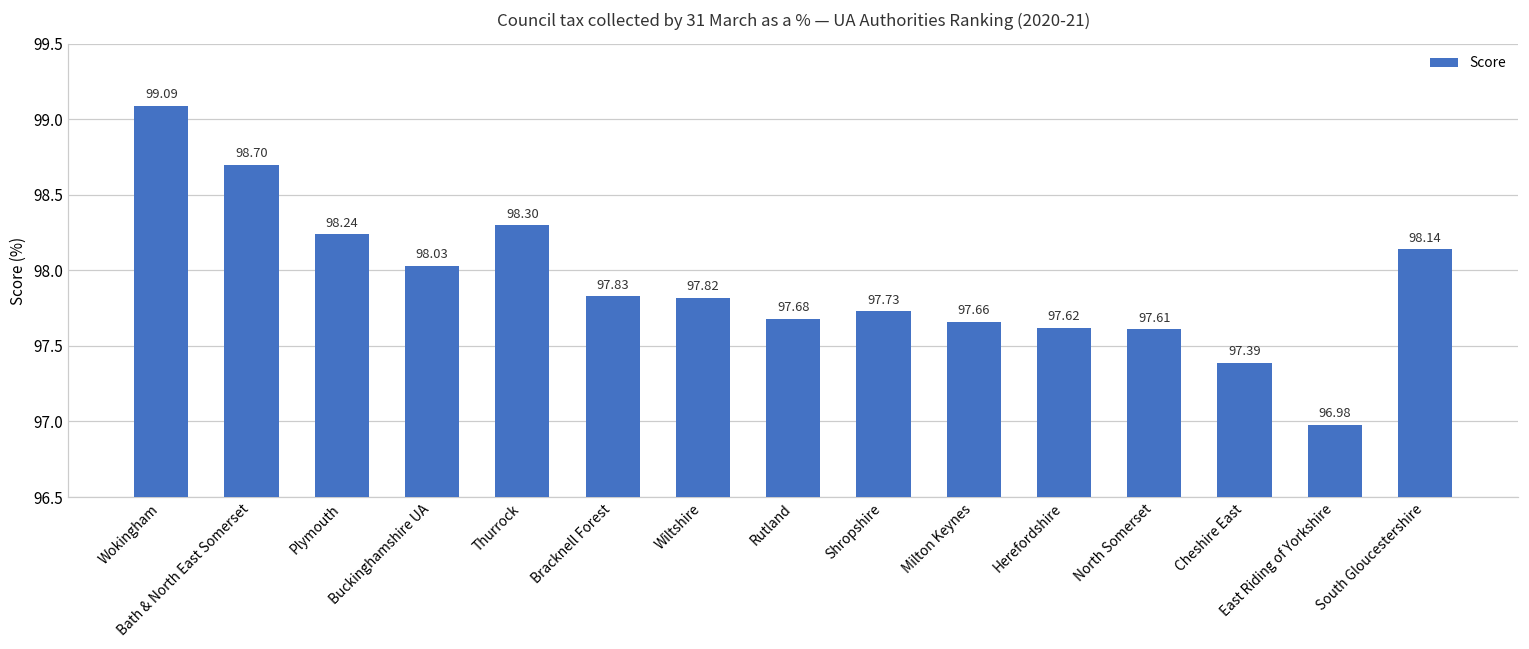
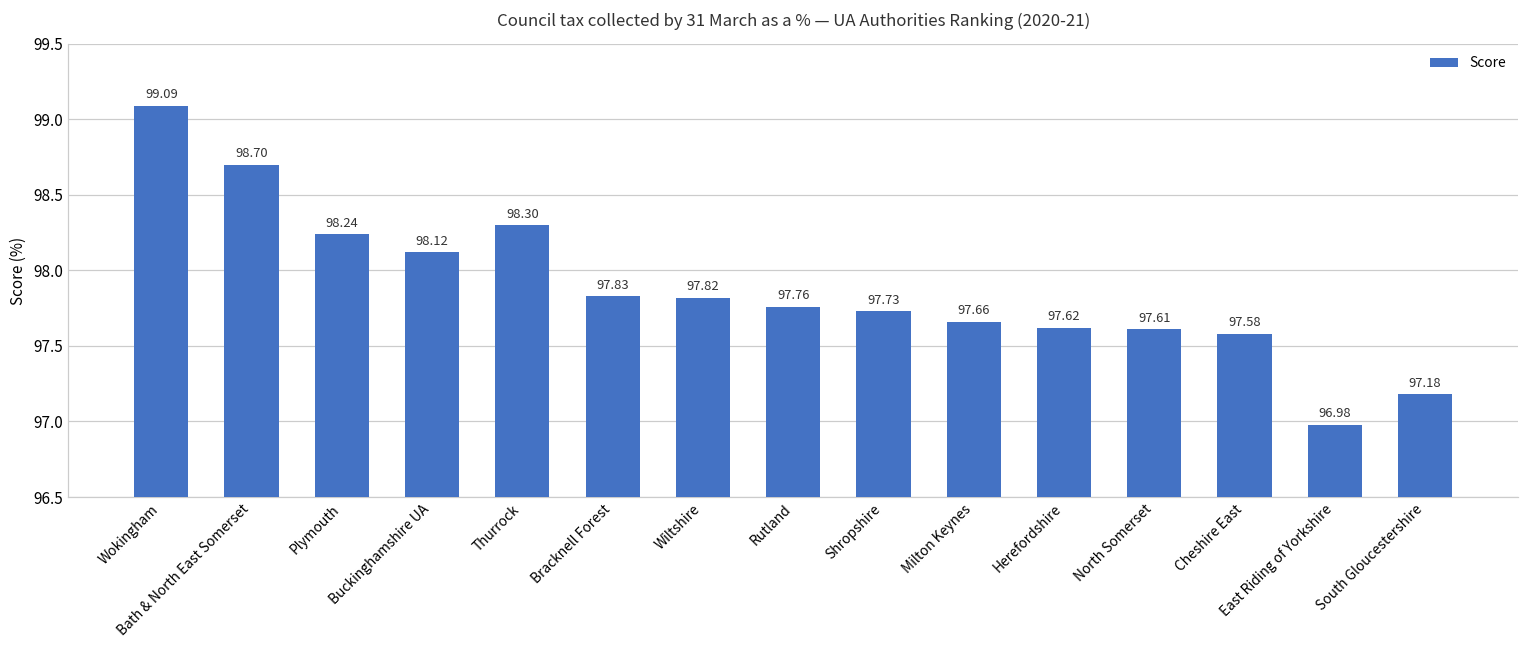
  {
    "Wokingham": 99.09,
    "Bath & North East Somerset": 98.70,
    "Plymouth": 98.24,
-   "Buckinghamshire UA": 98.03,
+   "Buckinghamshire UA": 98.12,
    "Thurrock": 98.30,
    "Bracknell Forest": 97.83,
    "Wiltshire": 97.82,
-   "Rutland": 97.68,
+   "Rutland": 97.76,
    "Shropshire": 97.73,
    "Milton Keynes": 97.66,
    "Herefordshire": 97.62,
    "North Somerset": 97.61,
-   "Cheshire East": 97.39,
+   "Cheshire East": 97.58,
    "East Riding of Yorkshire": 96.98,
-   "South Gloucestershire": 98.14
+   "South Gloucestershire": 97.18
  }
